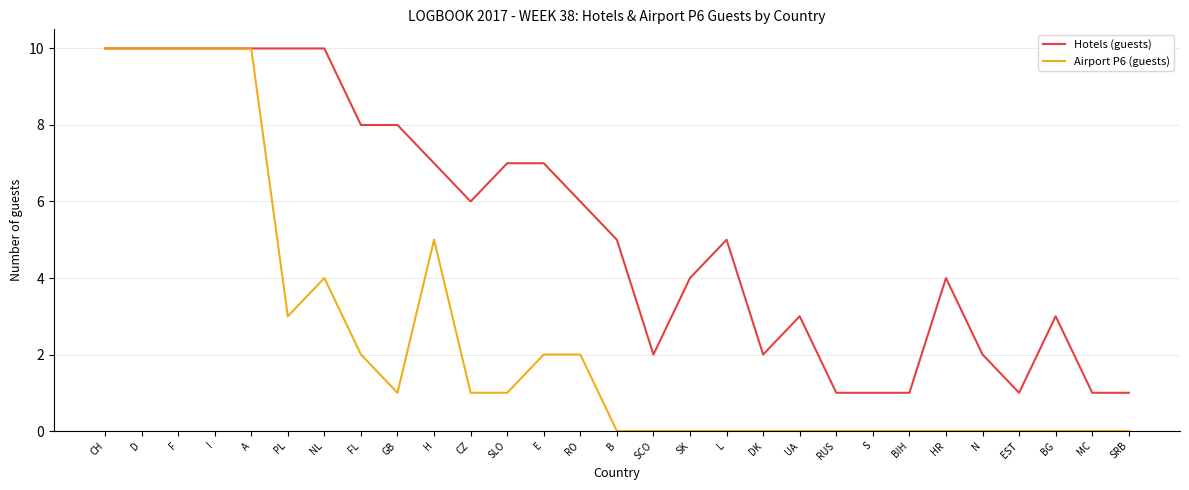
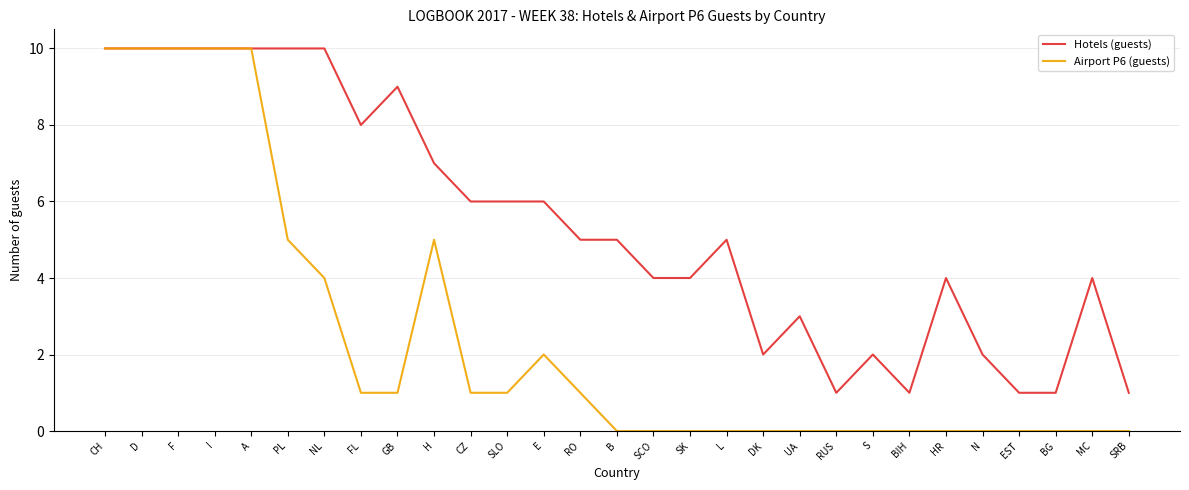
  {
    "Hotels (guests)": {
      "PL": 10,
      "NL": 10,
      "FL": 8,
-     "GB": 8,
+     "GB": 9,
      "H": 7,
      "CZ": 6,
-     "SLO": 7,
-     "E": 7,
-     "RO": 6,
+     "SLO": 6,
+     "E": 6,
+     "RO": 5,
      "B": 5,
-     "SCO": 2,
+     "SCO": 4,
      "SK": 4,
      "L": 5,
      "DK": 2,
      "UA": 3,
      "RUS": 1,
-     "S": 1,
+     "S": 2,
      "BIH": 1,
      "HR": 4,
      "N": 2,
      "EST": 1,
-     "BG": 3,
-     "MC": 1,
+     "BG": 1,
+     "MC": 4,
      "SRB": 1
    },
    "Airport P6 (guests)": {
-     "PL": 3,
+     "PL": 5,
      "NL": 4,
-     "FL": 2,
+     "FL": 1,
      "GB": 1,
      "H": 5,
      "CZ": 1,
      "SLO": 1,
      "E": 2,
-     "RO": 2,
+     "RO": 1,
      "B": 0,
      "SCO": 0,
      "SK": 0,
      "L": 0,
      "DK": 0,
      "UA": 0,
      "RUS": 0,
      "S": 0,
      "BIH": 0,
      "HR": 0,
      "N": 0,
      "EST": 0,
      "BG": 0,
      "MC": 0,
      "SRB": 0
    }
  }
